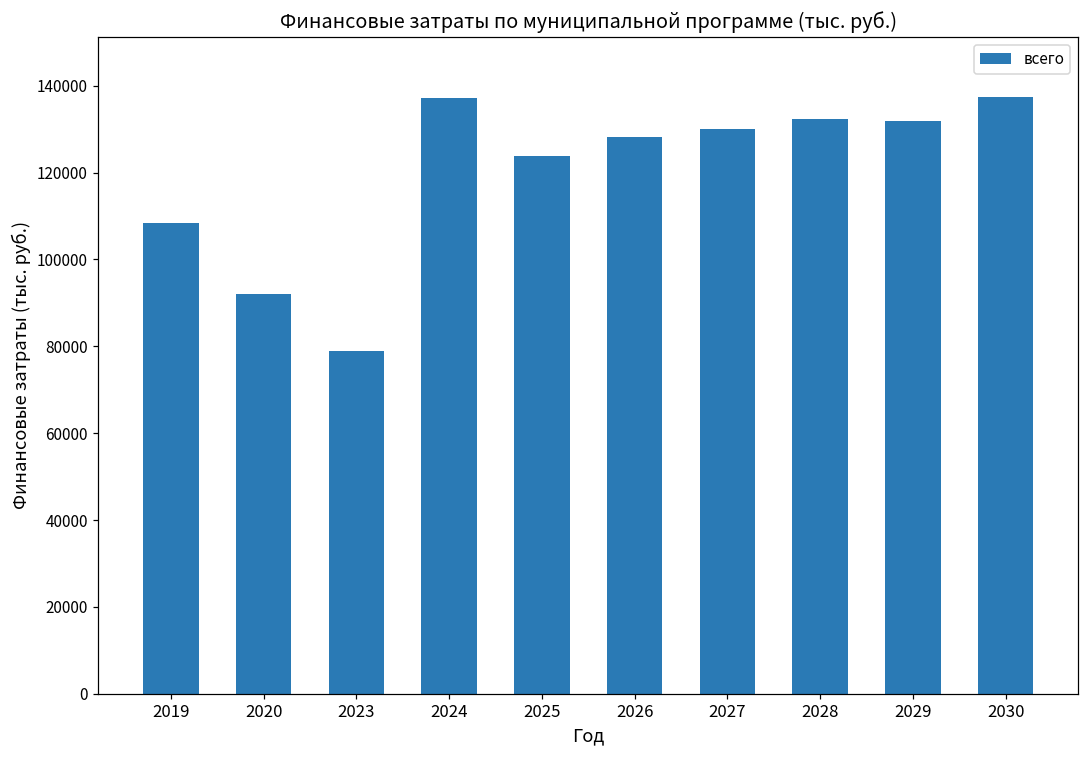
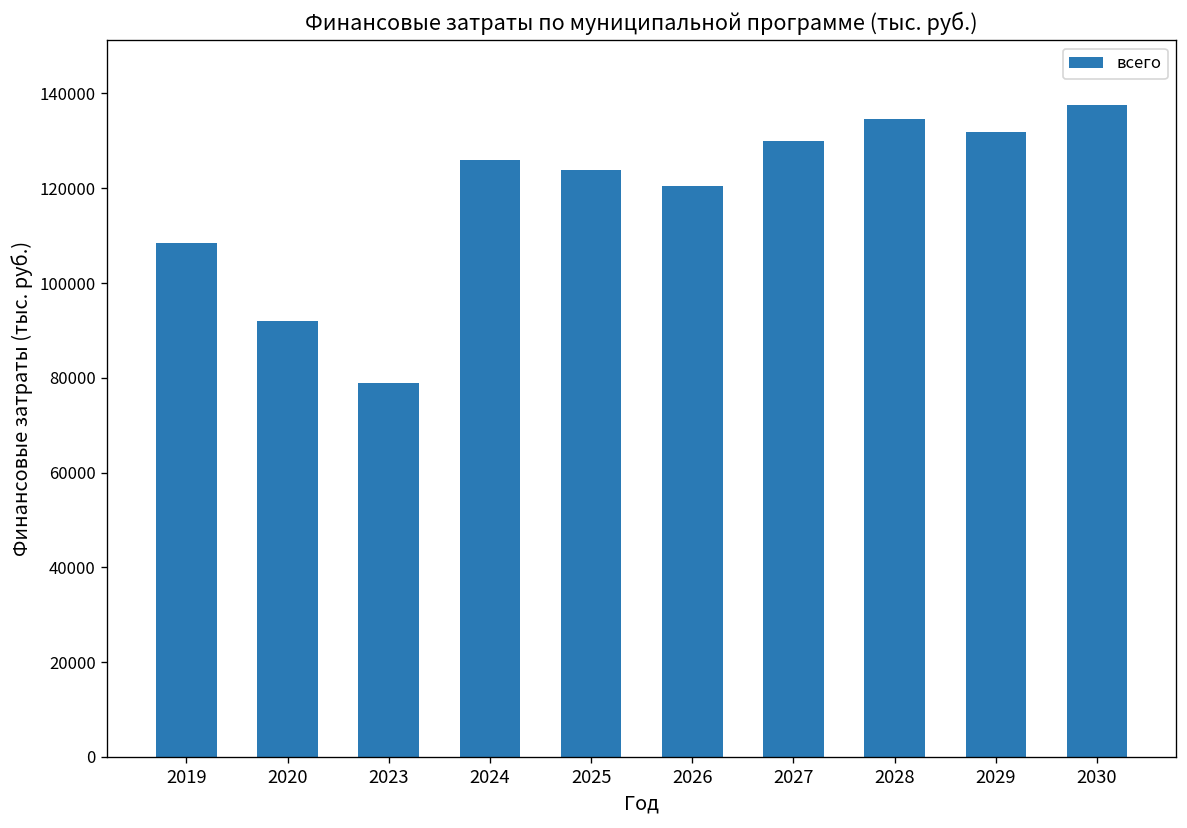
  {
    "2019": 108000,
    "2020": 92000,
    "2023": 79000,
-   "2024": 137000,
+   "2024": 126000,
    "2025": 124000,
-   "2026": 128000,
+   "2026": 120000,
    "2027": 130000,
-   "2028": 132000,
+   "2028": 135000,
    "2029": 132000,
    "2030": 137000
  }
